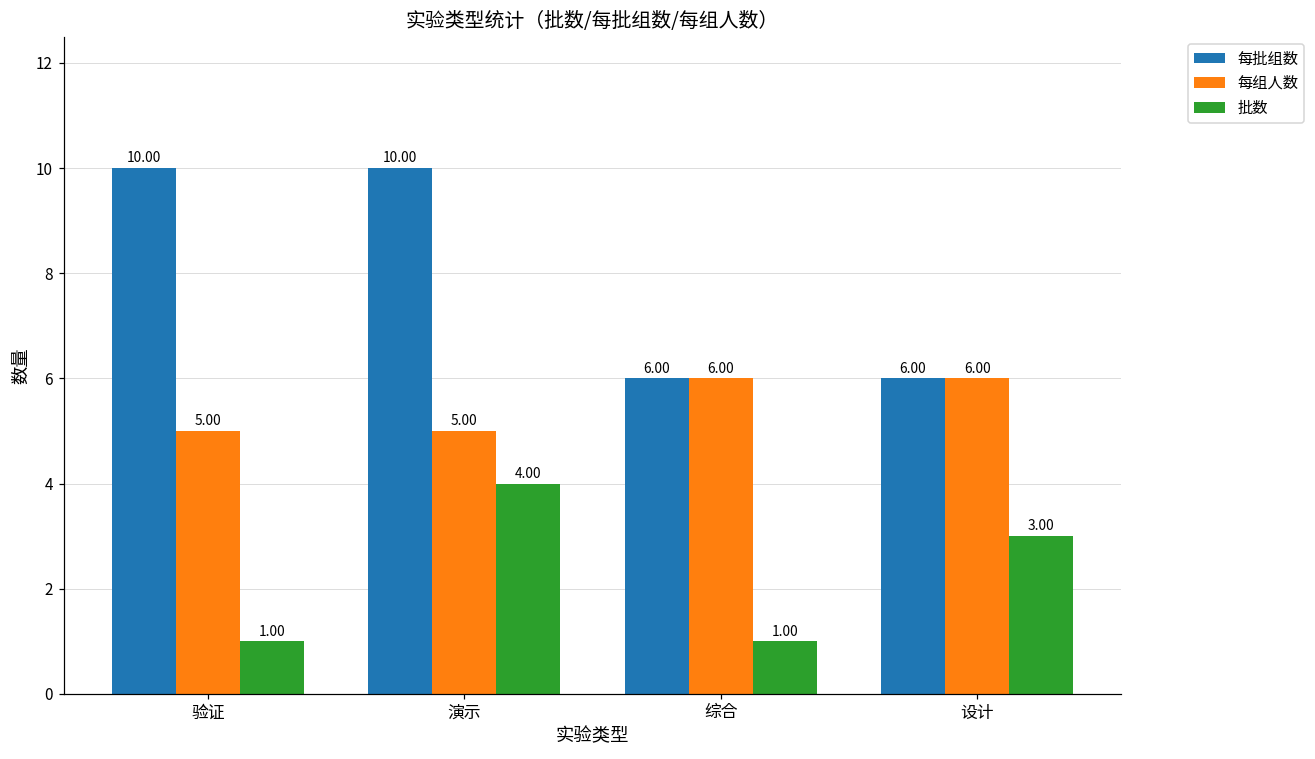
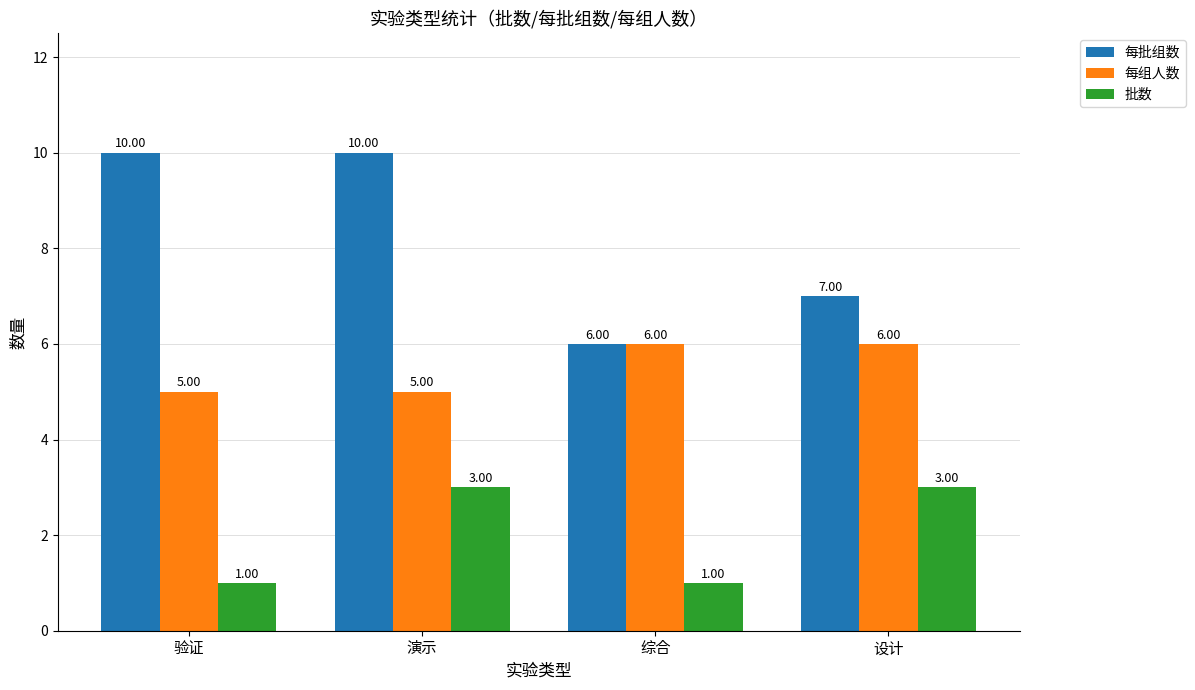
  {
    "每批组数": {
      "验证": 10.00,
      "演示": 10.00,
      "综合": 6.00,
-     "设计": 6.00
+     "设计": 7.00
    },
    "每组人数": {
      "验证": 5.00,
      "演示": 5.00,
      "综合": 6.00,
      "设计": 6.00
    },
    "批数": {
      "验证": 1.00,
-     "演示": 4.00,
+     "演示": 3.00,
      "综合": 1.00,
      "设计": 3.00
    }
  }
